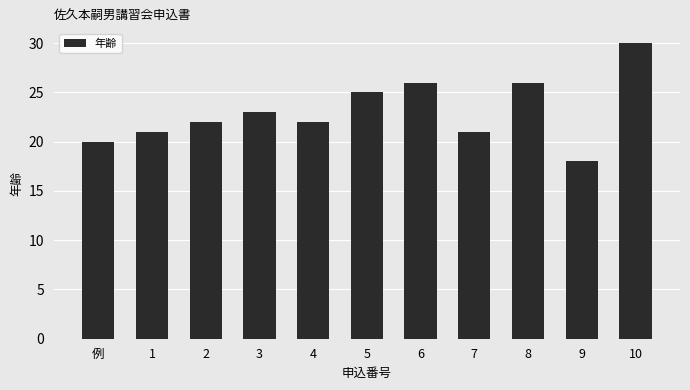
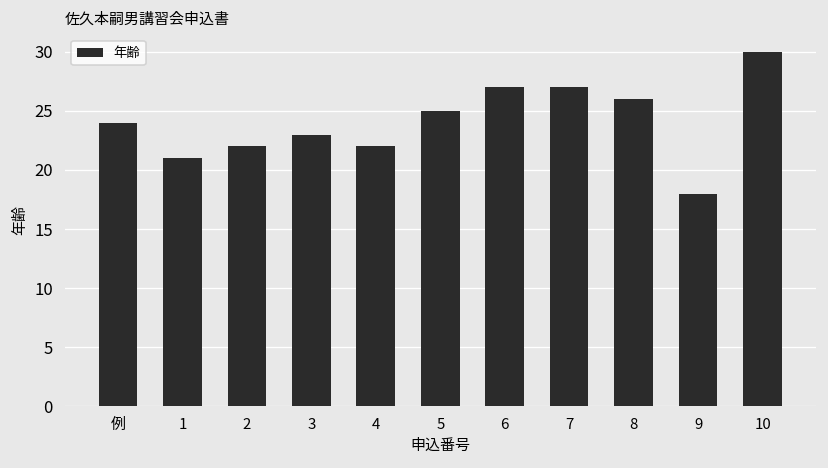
  {
-   "例": 20,
+   "例": 24,
    "1": 21,
    "2": 22,
    "3": 23,
    "4": 22,
    "5": 25,
-   "6": 26,
-   "7": 21,
+   "6": 27,
+   "7": 27,
    "8": 26,
    "9": 18,
    "10": 30
  }
